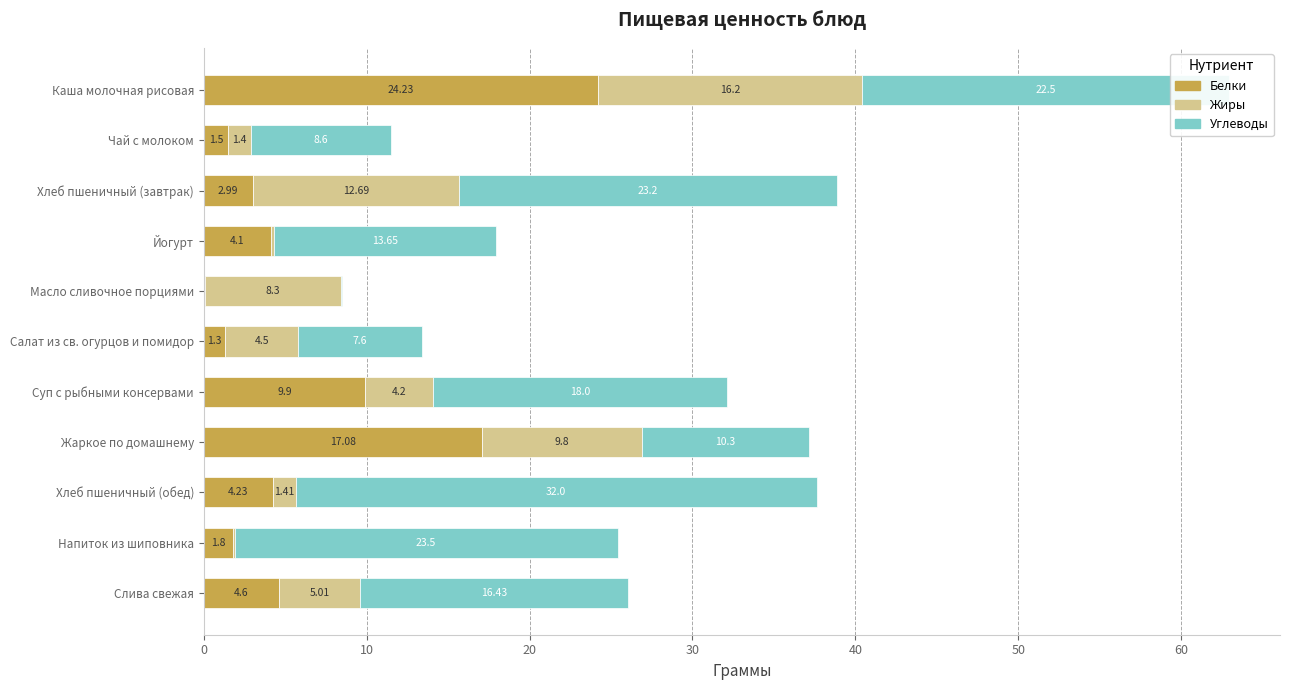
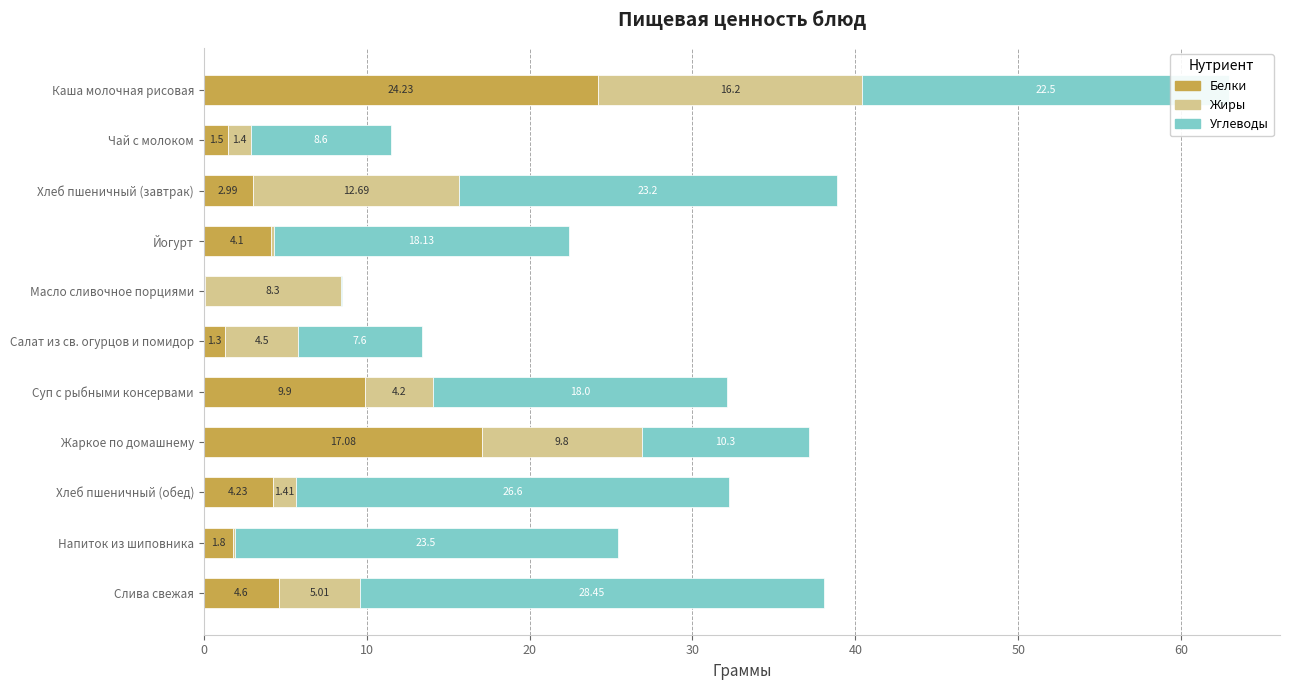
  {
    "Белки": {
      "Каша молочная рисовая": 24.23,
      "Чай с молоком": 1.5,
      "Хлеб пшеничный (завтрак)": 2.99,
      "Йогурт": 4.1,
      "Салат из св. огурцов и помидор": 1.3,
      "Суп с рыбными консервами": 9.9,
      "Жаркое по домашнему": 17.08,
      "Хлеб пшеничный (обед)": 4.23,
      "Напиток из шиповника": 1.8,
      "Слива свежая": 4.6
    },
    "Жиры": {
      "Каша молочная рисовая": 16.2,
      "Чай с молоком": 1.4,
      "Хлеб пшеничный (завтрак)": 12.69,
      "Масло сливочное порциями": 8.3,
      "Салат из св. огурцов и помидор": 4.5,
      "Суп с рыбными консервами": 4.2,
      "Жаркое по домашнему": 9.8,
      "Хлеб пшеничный (обед)": 1.41,
      "Слива свежая": 5.01
    },
    "Углеводы": {
      "Чай с молоком": 8.6,
      "Хлеб пшеничный (завтрак)": 23.2,
-     "Йогурт": 13.65,
+     "Йогурт": 18.13,
      "Салат из св. огурцов и помидор": 7.6,
      "Суп с рыбными консервами": 18.0,
      "Жаркое по домашнему": 10.3,
-     "Хлеб пшеничный (обед)": 32.0,
+     "Хлеб пшеничный (обед)": 26.6,
      "Напиток из шиповника": 23.5,
-     "Слива свежая": 16.43
+     "Слива свежая": 28.45
    }
  }
